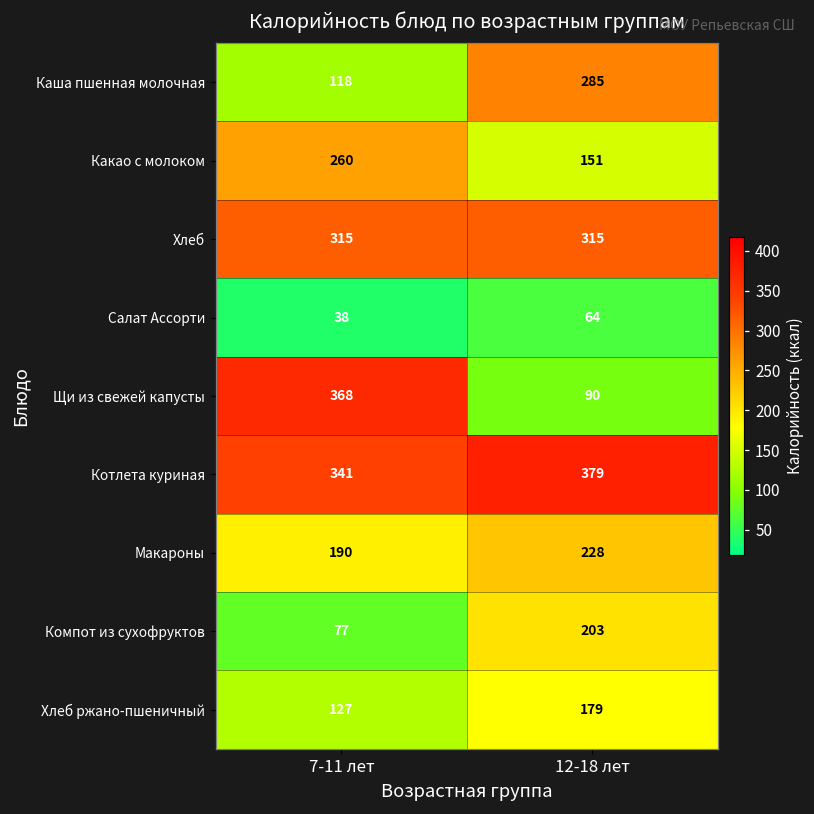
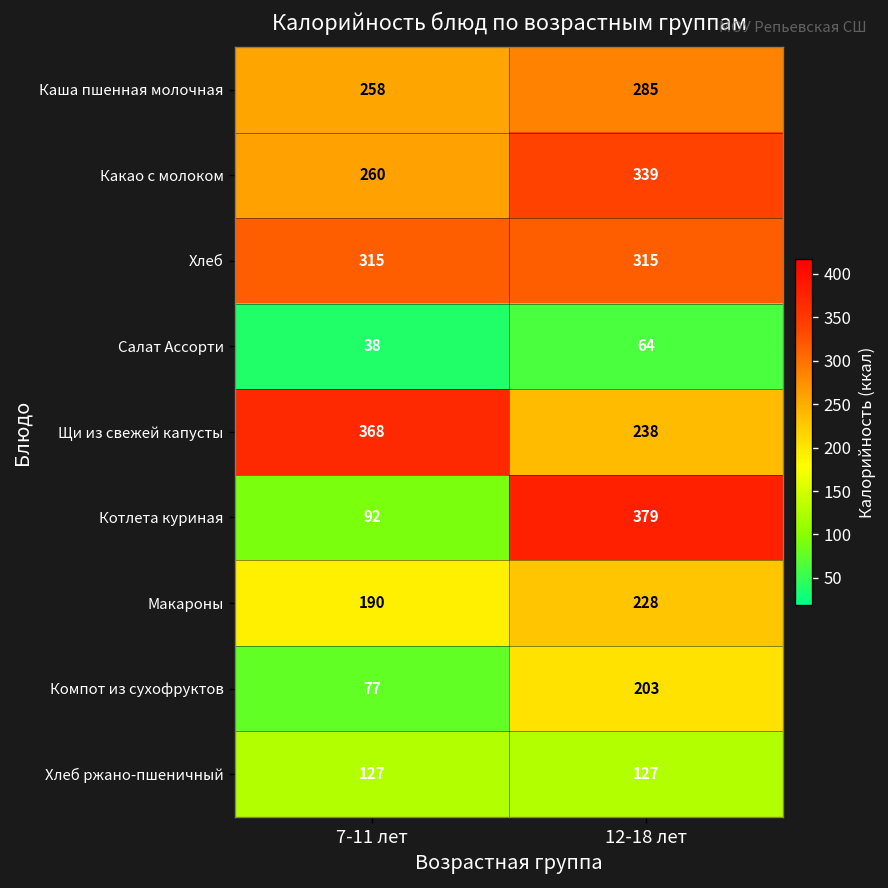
  {
    "Каша пшенная молочная": {
-     "7-11 лет": 118,
+     "7-11 лет": 258,
      "12-18 лет": 285
    },
    "Какао с молоком": {
      "7-11 лет": 260,
-     "12-18 лет": 151
+     "12-18 лет": 339
    },
    "Хлеб": {
      "7-11 лет": 315,
      "12-18 лет": 315
    },
    "Салат Ассорти": {
      "7-11 лет": 38,
      "12-18 лет": 64
    },
    "Щи из свежей капусты": {
      "7-11 лет": 368,
-     "12-18 лет": 90
+     "12-18 лет": 238
    },
    "Котлета куриная": {
-     "7-11 лет": 341,
+     "7-11 лет": 92,
      "12-18 лет": 379
    },
    "Макароны": {
      "7-11 лет": 190,
      "12-18 лет": 228
    },
    "Компот из сухофруктов": {
      "7-11 лет": 77,
      "12-18 лет": 203
    },
    "Хлеб ржано-пшеничный": {
      "7-11 лет": 127,
-     "12-18 лет": 179
+     "12-18 лет": 127
    }
  }
